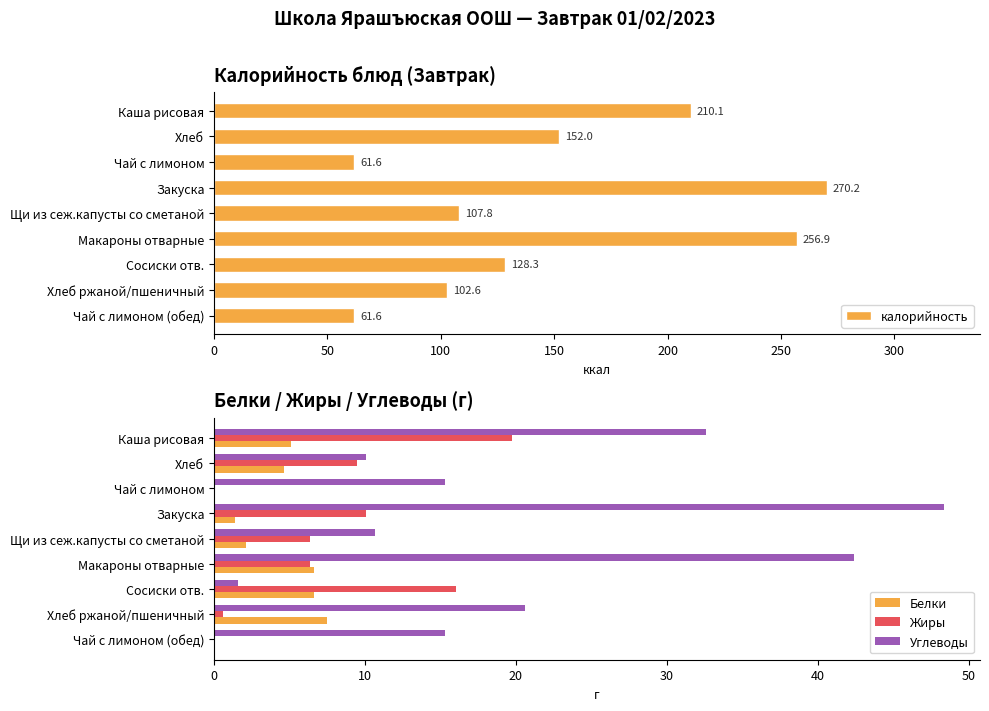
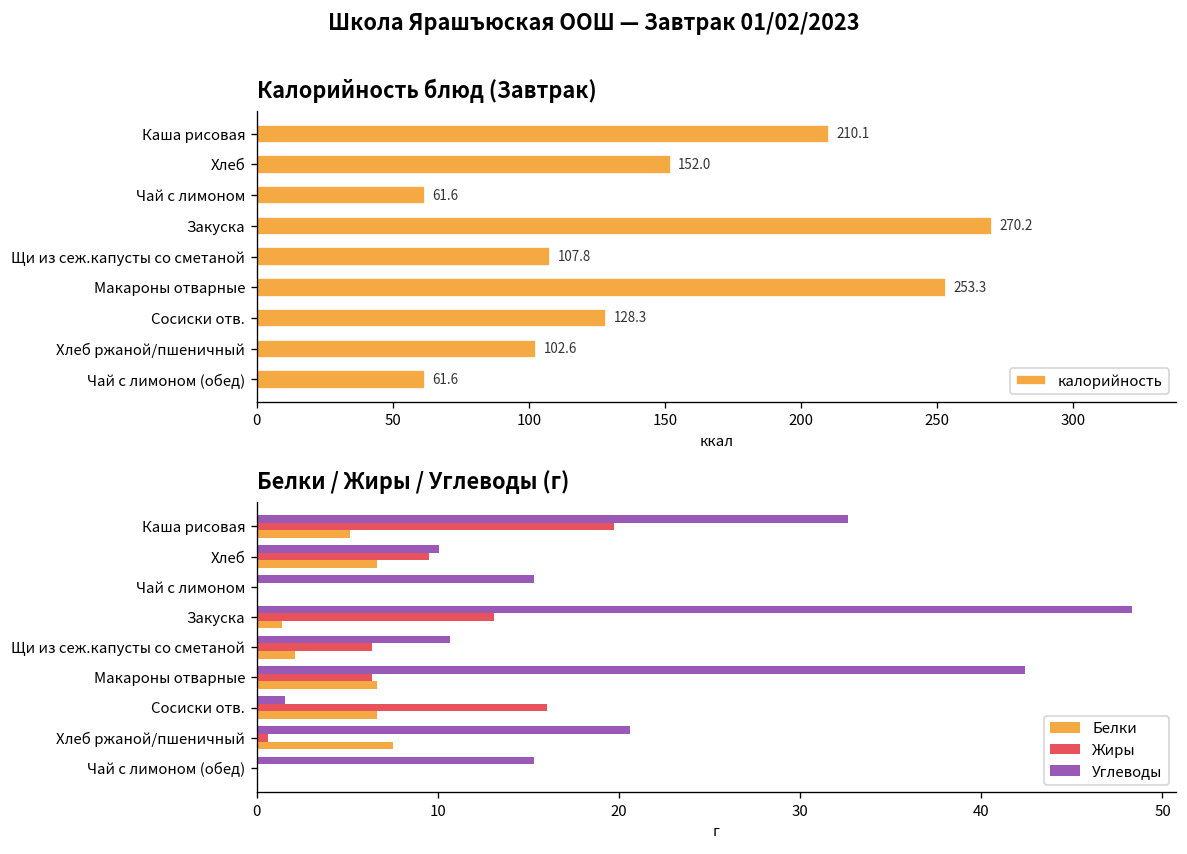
  {
    "Калорийность блюд (Завтрак)": {
      "Каша рисовая": 210.1,
      "Хлеб": 152.0,
      "Чай с лимоном": 61.6,
      "Закуска": 270.2,
      "Щи из сеж.капусты со сметаной": 107.8,
-     "Макароны отварные": 256.9,
+     "Макароны отварные": 253.3,
      "Сосиски отв.": 128.3,
      "Хлеб ржаной/пшеничный": 102.6,
      "Чай с лимоном (обед)": 61.6
    },
    "Белки / Жиры / Углеводы (г)": {
      "Белки": {
        "Каша рисовая": 5.1,
-       "Хлеб": 4.7,
+       "Хлеб": 6.6,
        "Закуска": 1.4,
        "Щи из сеж.капусты со сметаной": 2.1,
        "Макароны отварные": 6.6,
        "Сосиски отв.": 6.6,
        "Хлеб ржаной/пшеничный": 7.5
      },
      "Жиры": {
        "Каша рисовая": 19.7,
        "Хлеб": 9.5,
-       "Закуска": 10.1,
+       "Закуска": 13.1,
        "Щи из сеж.капусты со сметаной": 6.3,
        "Макароны отварные": 6.4,
        "Сосиски отв.": 16.0,
        "Хлеб ржаной/пшеничный": 0.6
      },
      "Углеводы": {
        "Каша рисовая": 32.6,
        "Хлеб": 10.1,
        "Чай с лимоном": 15.3,
        "Закуска": 48.3,
        "Щи из сеж.капусты со сметаной": 10.6,
        "Макароны отварные": 42.4,
        "Сосиски отв.": 1.6,
        "Хлеб ржаной/пшеничный": 20.6,
        "Чай с лимоном (обед)": 15.3
      }
    }
  }
